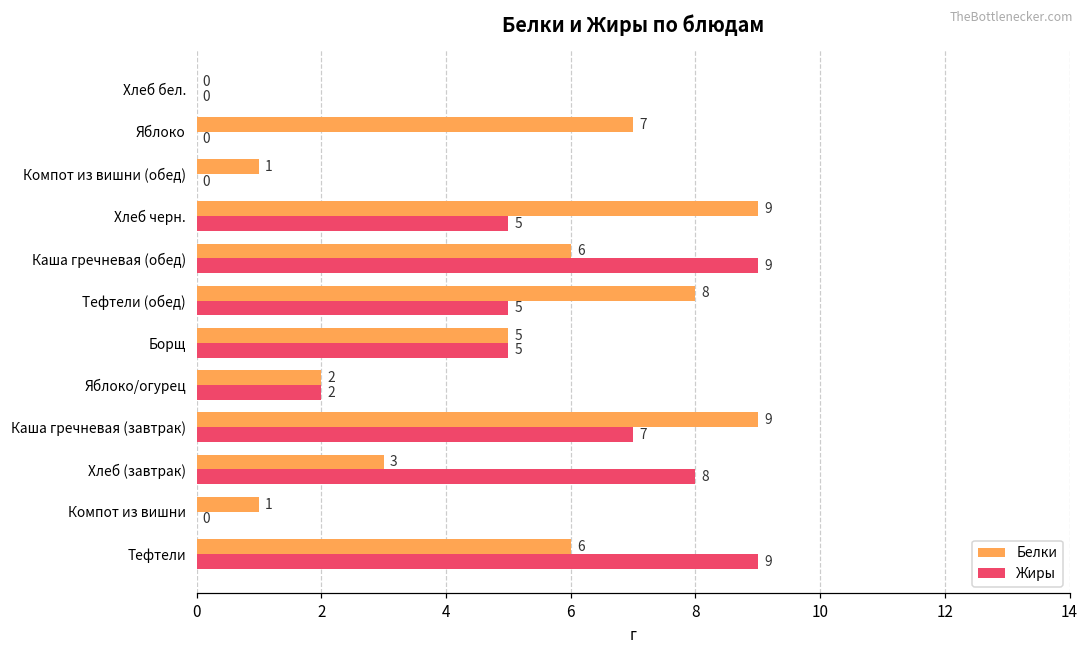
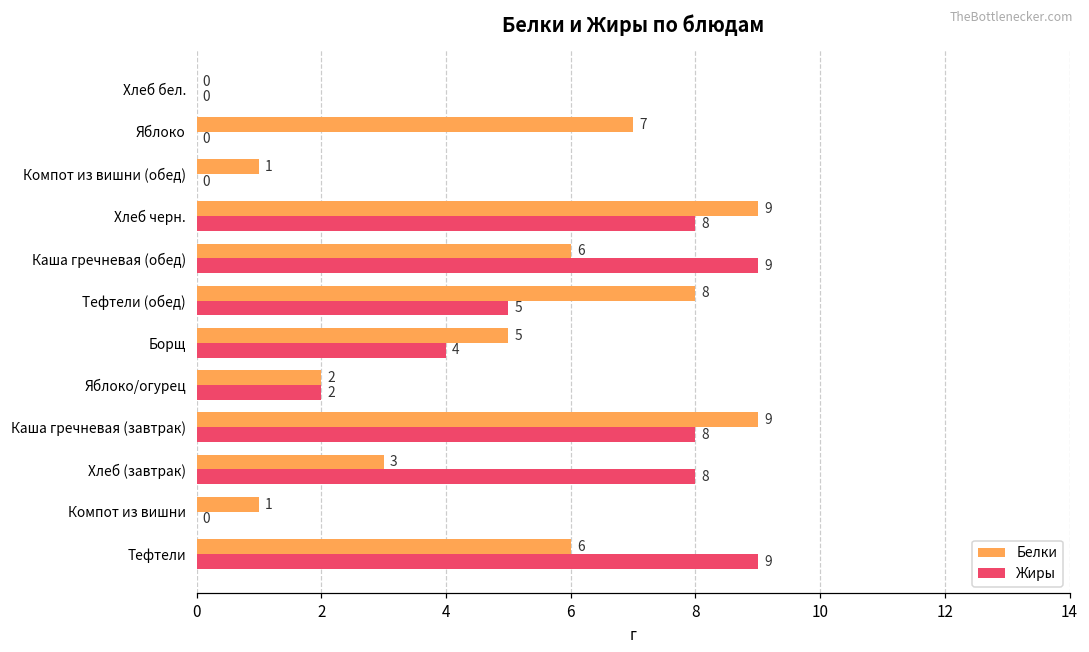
  {
    "Белки": {
      "Хлеб бел.": 0,
      "Яблоко": 7,
      "Компот из вишни (обед)": 1,
      "Хлеб черн.": 9,
      "Каша гречневая (обед)": 6,
      "Тефтели (обед)": 8,
      "Борщ": 5,
      "Яблоко/огурец": 2,
      "Каша гречневая (завтрак)": 9,
      "Хлеб (завтрак)": 3,
      "Компот из вишни": 1,
      "Тефтели": 6
    },
    "Жиры": {
      "Хлеб бел.": 0,
      "Яблоко": 0,
      "Компот из вишни (обед)": 0,
-     "Хлеб черн.": 5,
+     "Хлеб черн.": 8,
      "Каша гречневая (обед)": 9,
      "Тефтели (обед)": 5,
-     "Борщ": 5,
+     "Борщ": 4,
      "Яблоко/огурец": 2,
-     "Каша гречневая (завтрак)": 7,
+     "Каша гречневая (завтрак)": 8,
      "Хлеб (завтрак)": 8,
      "Компот из вишни": 0,
      "Тефтели": 9
    }
  }
